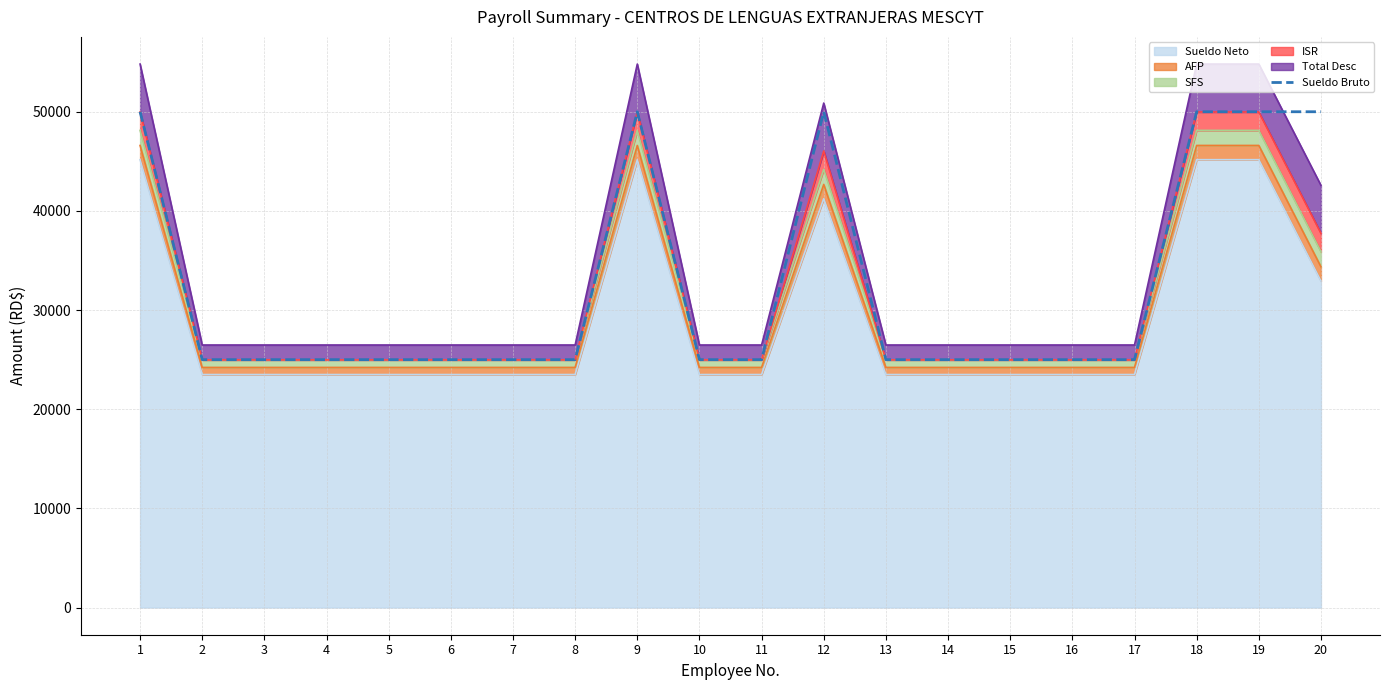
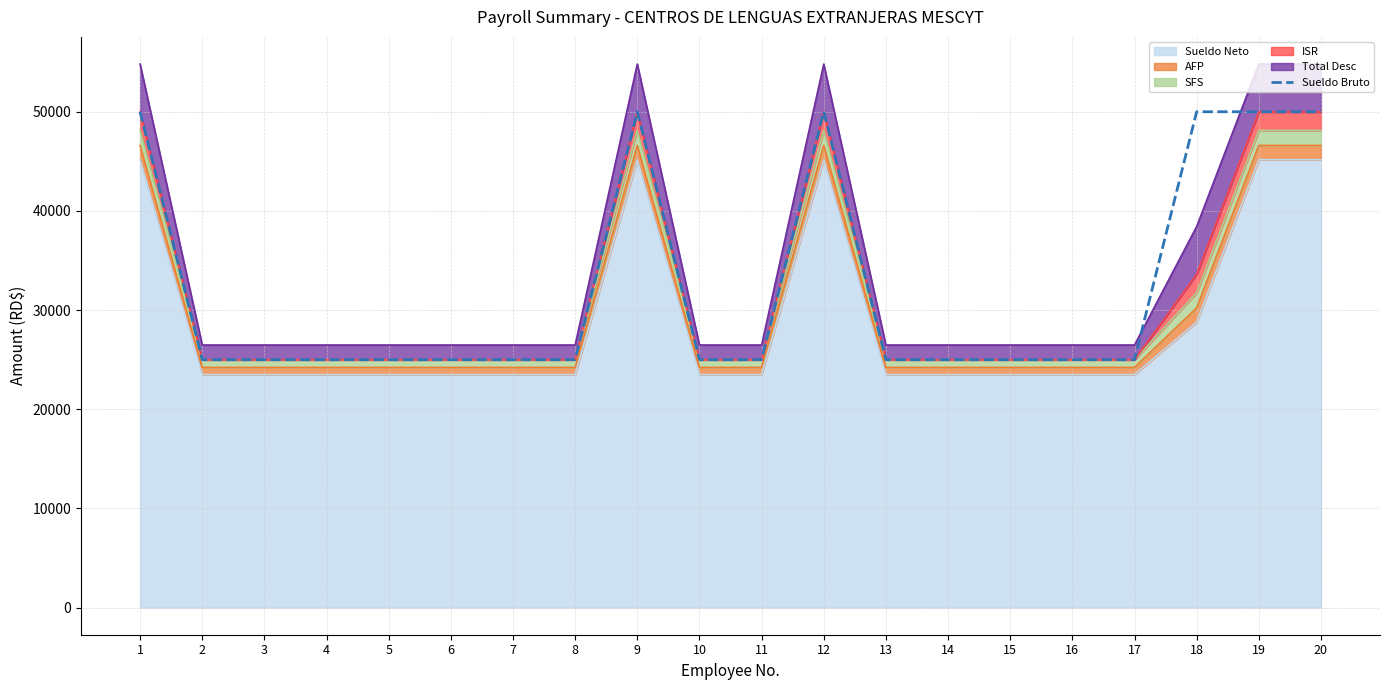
  {
    "Sueldo Neto": {
      "1": 45000,
      "2": 23000,
      "3": 23000,
      "4": 23000,
      "5": 23000,
      "6": 23000,
      "7": 23000,
      "8": 23000,
      "9": 45000,
      "10": 23000,
      "11": 23000,
-     "12": 41000,
+     "12": 45000,
      "13": 23000,
      "14": 23000,
      "15": 23000,
      "16": 23000,
      "17": 23000,
-     "18": 45000,
+     "18": 29000,
      "19": 45000,
-     "20": 33000
+     "20": 45000
    },
    "AFP": {
      "1": 1000,
      "2": 1000,
      "3": 1000,
      "4": 1000,
      "5": 1000,
      "6": 1000,
      "7": 1000,
      "8": 1000,
      "9": 1000,
      "10": 1000,
      "11": 1000,
      "12": 1000,
      "13": 1000,
      "14": 1000,
      "15": 1000,
      "16": 1000,
      "17": 1000,
      "18": 1000,
      "19": 1000,
      "20": 1000
    },
    "SFS": {
      "1": 2000,
      "9": 2000,
      "12": 2000,
      "18": 2000,
      "19": 2000,
      "20": 2000
    },
    "Total Desc": {
      "1": 5000,
      "2": 2000,
      "3": 2000,
      "4": 2000,
      "5": 2000,
      "6": 2000,
      "7": 2000,
      "8": 2000,
      "9": 5000,
      "10": 2000,
      "11": 2000,
      "12": 5000,
      "13": 2000,
      "14": 2000,
      "15": 2000,
      "16": 2000,
      "17": 2000
    }
  }
